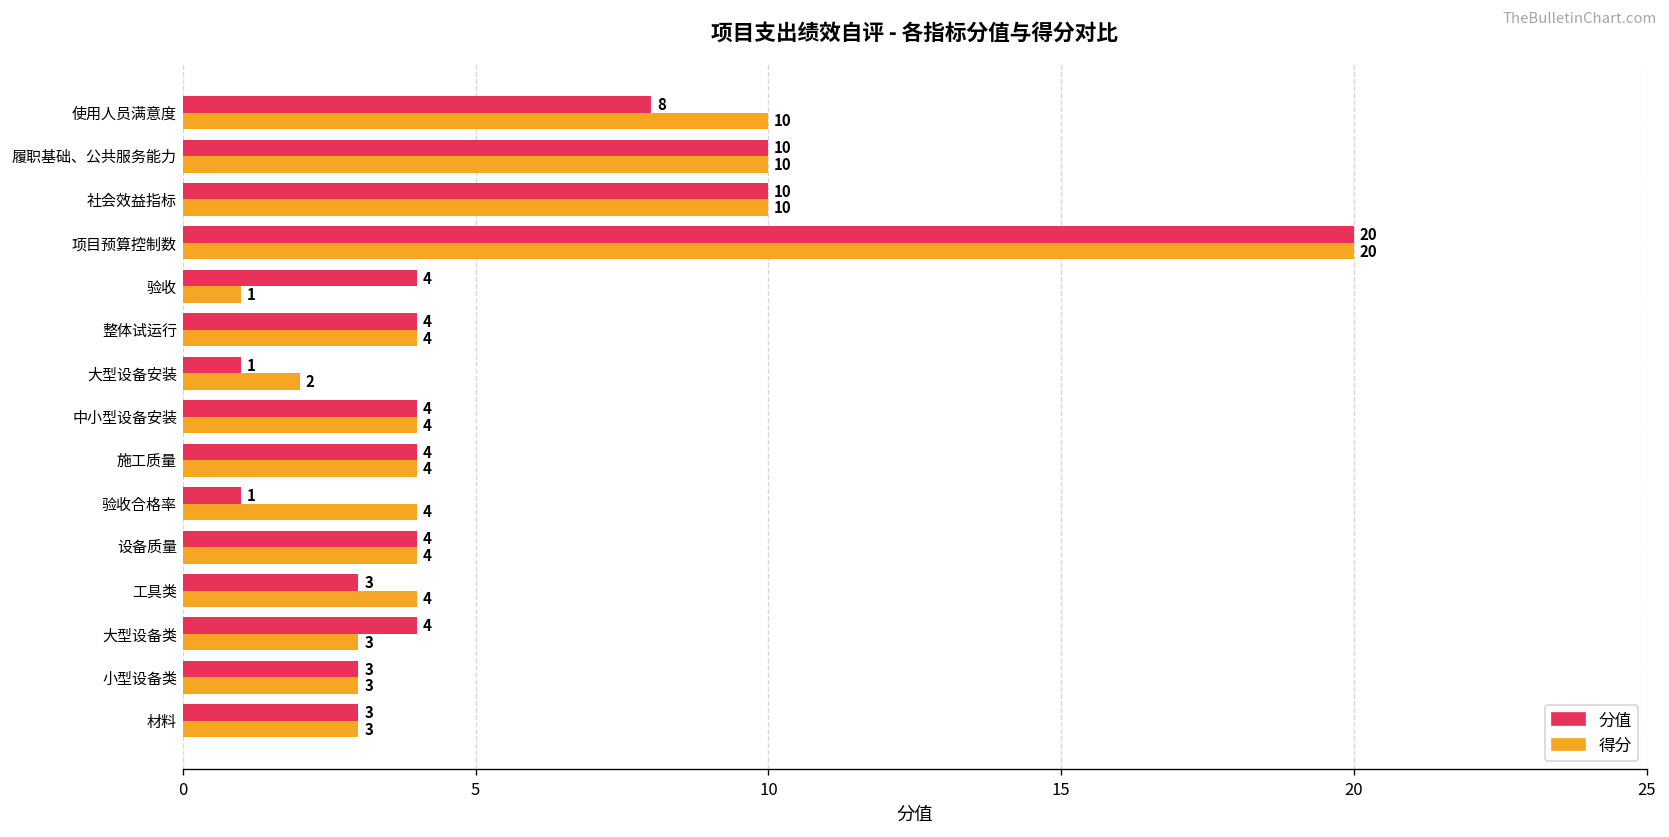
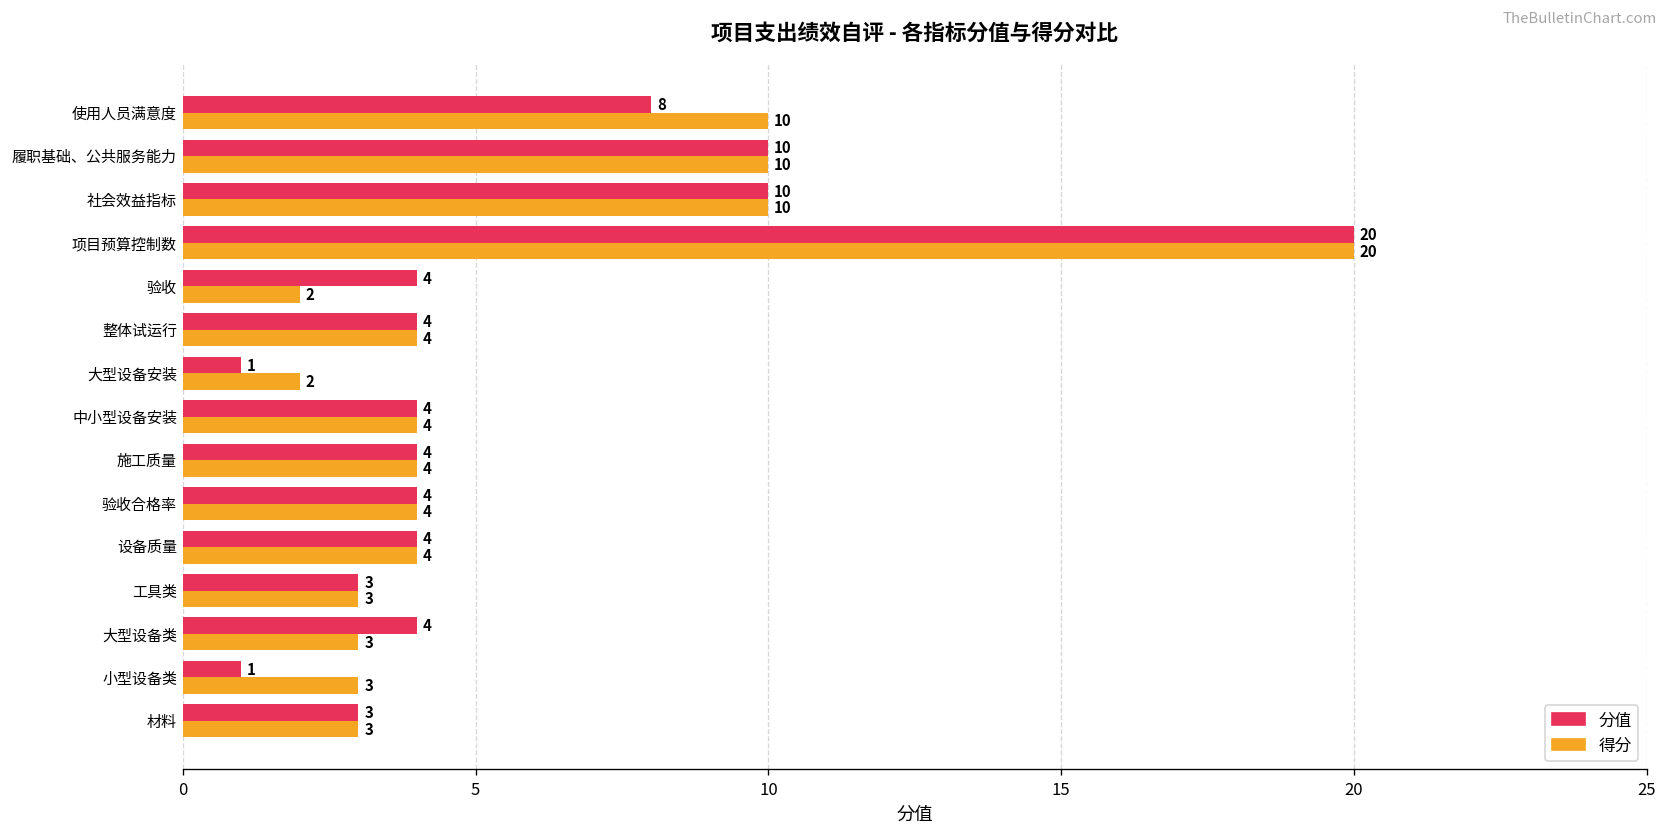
  {
    "分值": {
      "使用人员满意度": 8,
      "履职基础、公共服务能力": 10,
      "社会效益指标": 10,
      "项目预算控制数": 20,
      "验收": 4,
      "整体试运行": 4,
      "大型设备安装": 1,
      "中小型设备安装": 4,
      "施工质量": 4,
-     "验收合格率": 1,
+     "验收合格率": 4,
      "设备质量": 4,
      "工具类": 3,
      "大型设备类": 4,
-     "小型设备类": 3,
+     "小型设备类": 1,
      "材料": 3
    },
    "得分": {
      "使用人员满意度": 10,
      "履职基础、公共服务能力": 10,
      "社会效益指标": 10,
      "项目预算控制数": 20,
-     "验收": 1,
+     "验收": 2,
      "整体试运行": 4,
      "大型设备安装": 2,
      "中小型设备安装": 4,
      "施工质量": 4,
      "验收合格率": 4,
      "设备质量": 4,
-     "工具类": 4,
+     "工具类": 3,
      "大型设备类": 3,
      "小型设备类": 3,
      "材料": 3
    }
  }
